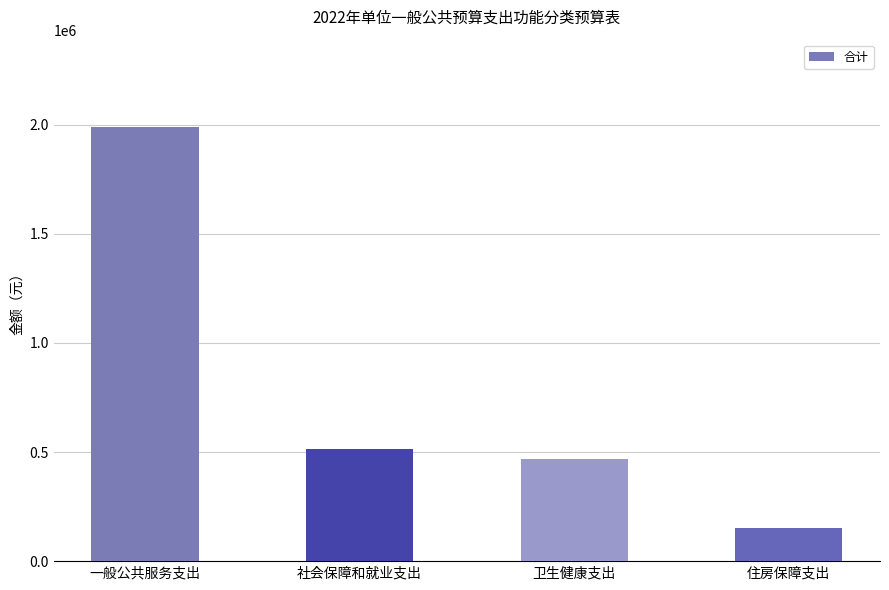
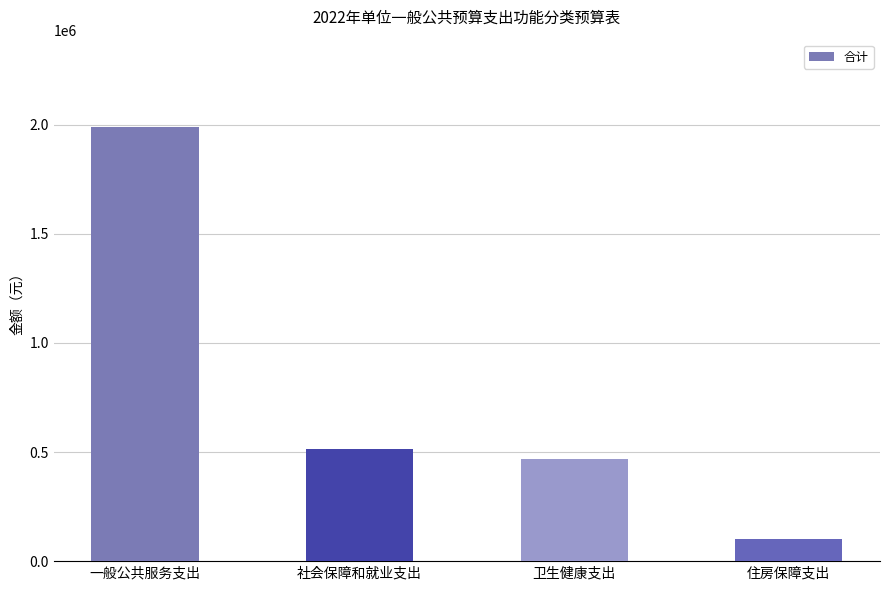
  {
    "一般公共服务支出": 1990000,
    "社会保障和就业支出": 510000,
    "卫生健康支出": 470000,
-   "住房保障支出": 150000
+   "住房保障支出": 100000
  }
